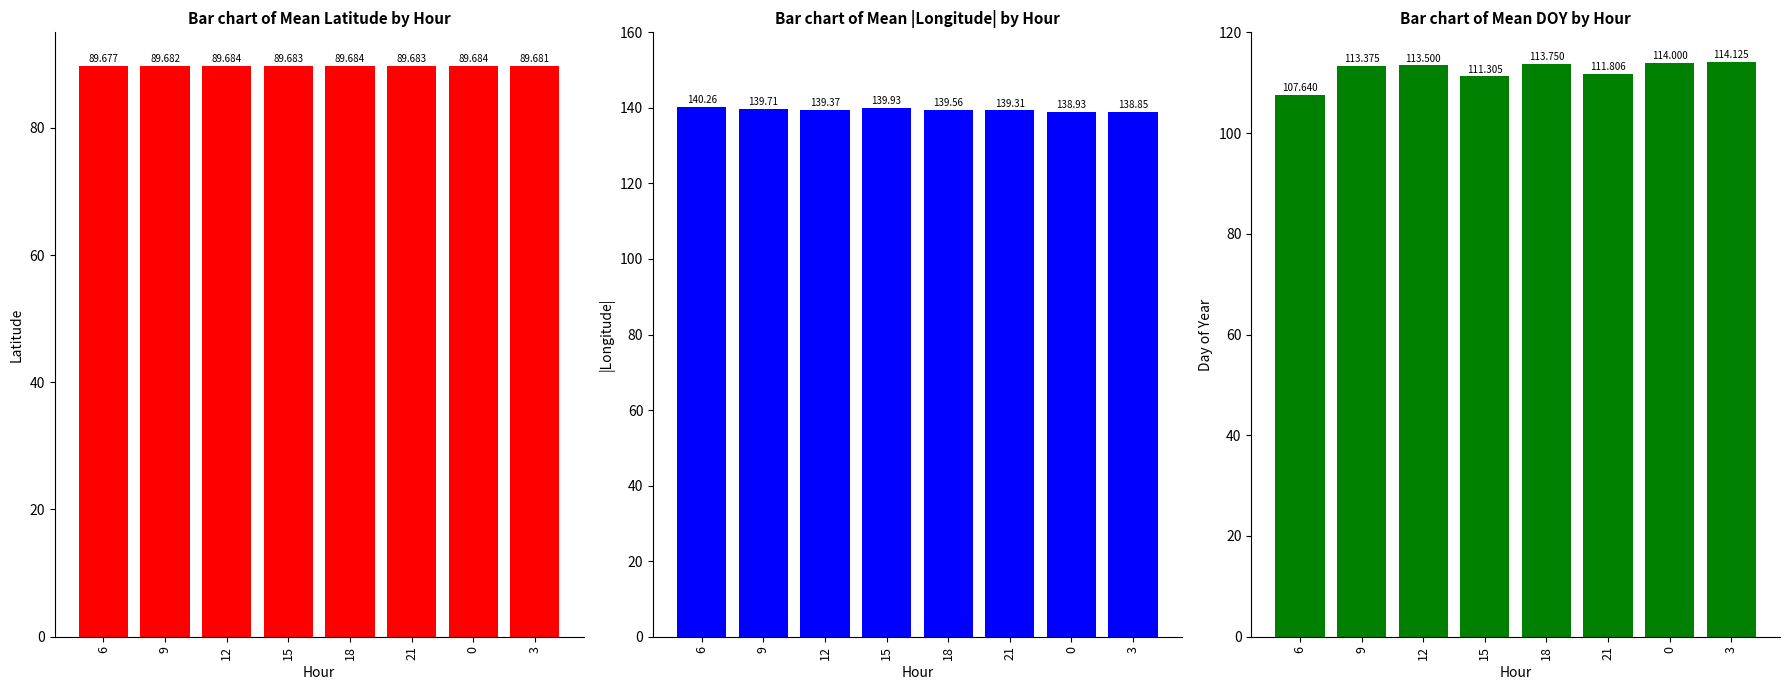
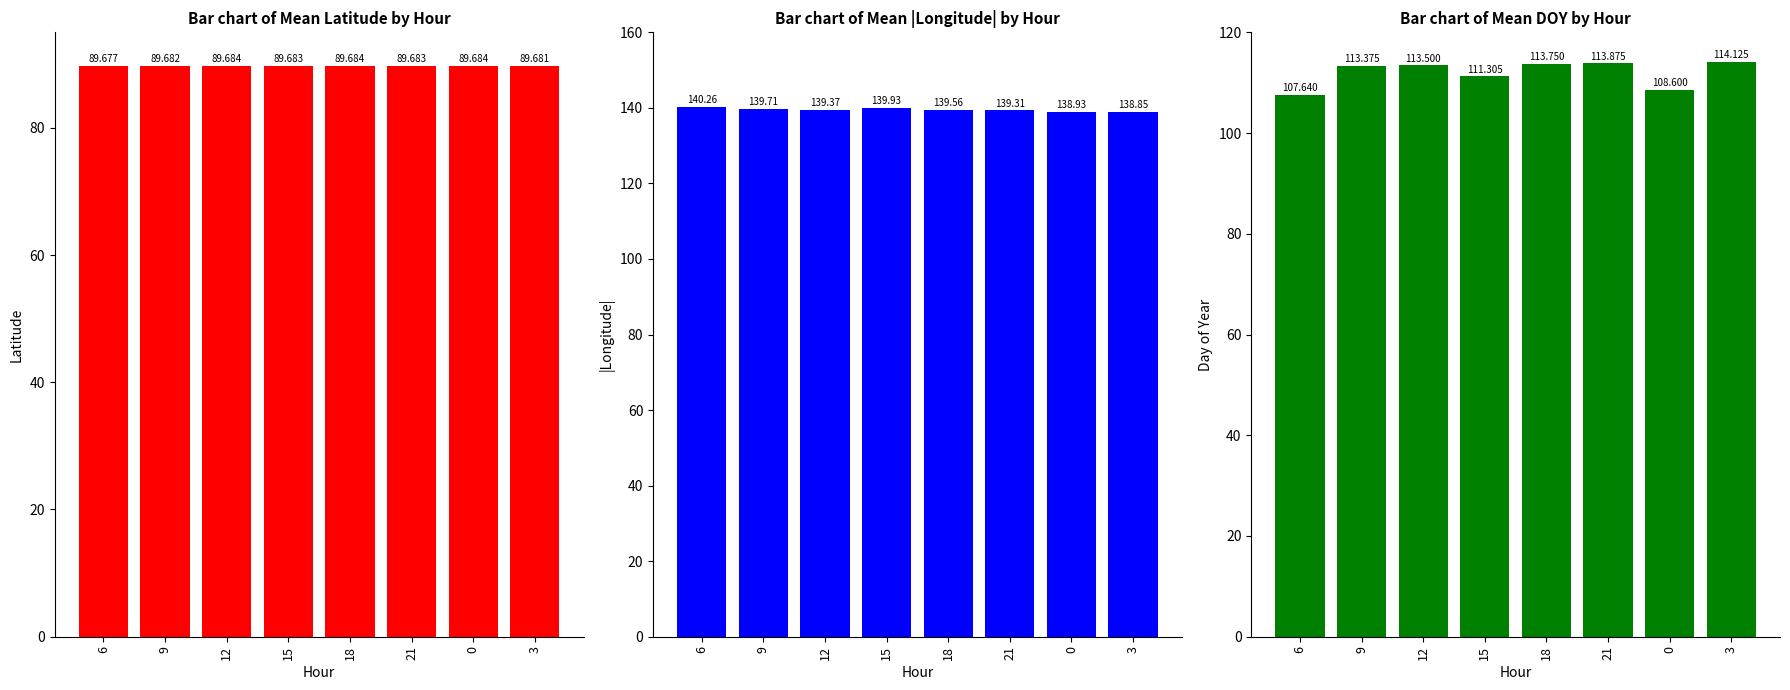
  {
    "Bar chart of Mean Latitude by Hour": {
      "6": 89.677,
      "9": 89.682,
      "12": 89.684,
      "15": 89.683,
      "18": 89.684,
      "21": 89.683,
      "0": 89.684,
      "3": 89.681
    },
    "Bar chart of Mean |Longitude| by Hour": {
      "6": 140.26,
      "9": 139.71,
      "12": 139.37,
      "15": 139.93,
      "18": 139.56,
      "21": 139.31,
      "0": 138.93,
      "3": 138.85
    },
    "Bar chart of Mean DOY by Hour": {
      "6": 107.640,
      "9": 113.375,
      "12": 113.500,
      "15": 111.305,
      "18": 113.750,
-     "21": 111.806,
-     "0": 114.000,
+     "21": 113.875,
+     "0": 108.600,
      "3": 114.125
    }
  }
